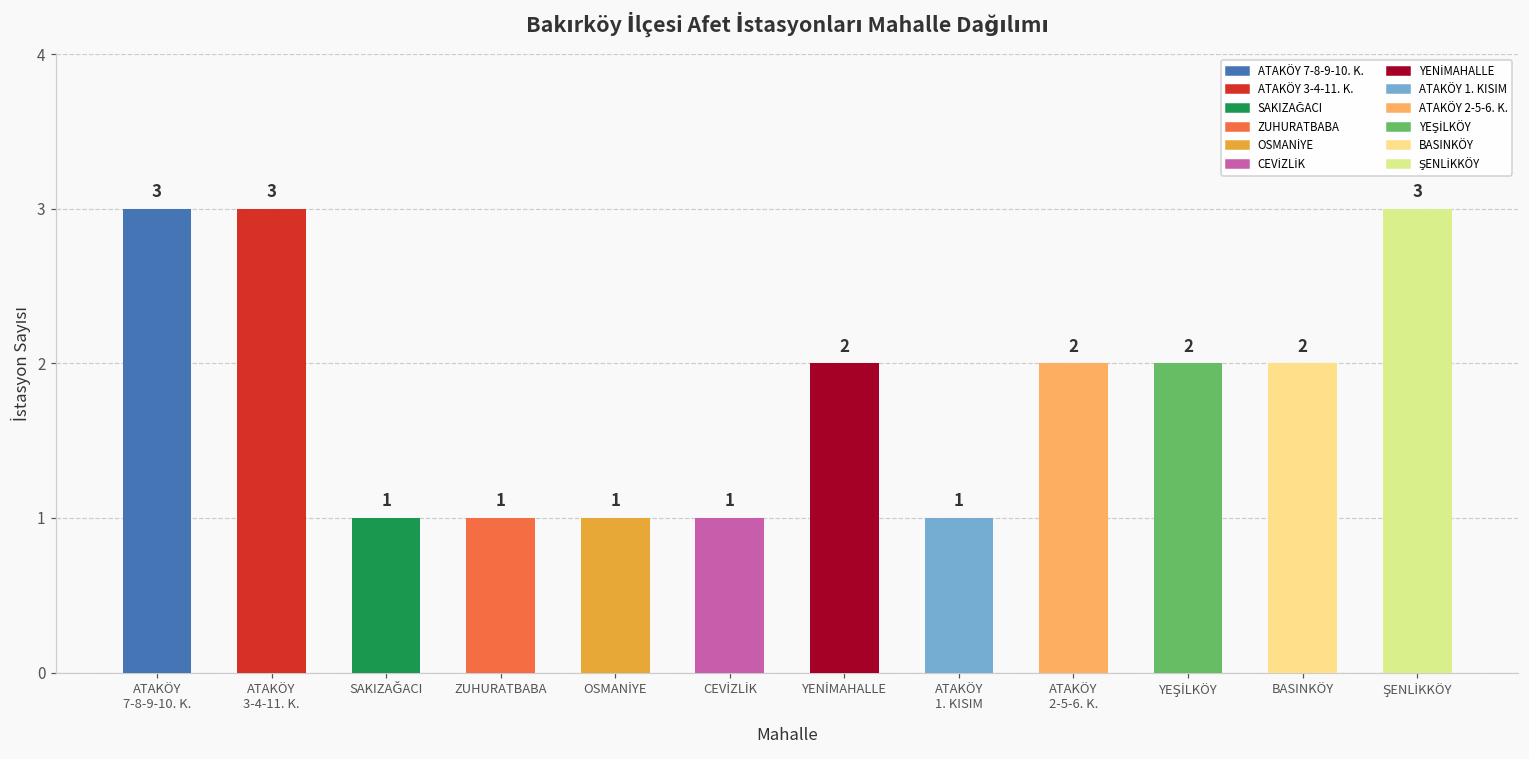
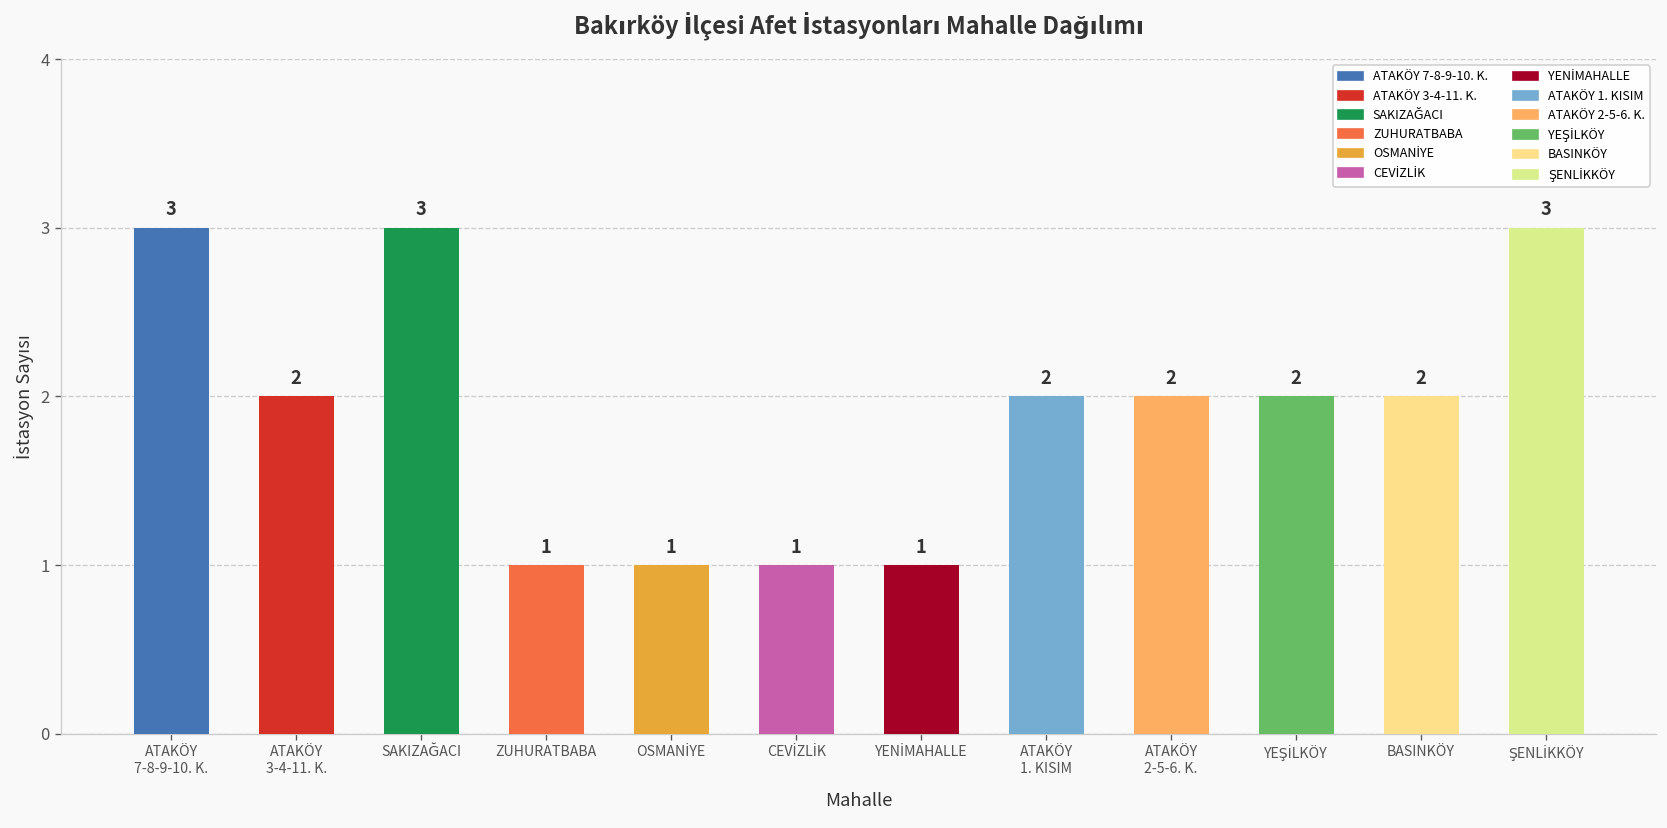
  {
    "ATAKÖY 7-8-9-10. K.": 3,
-   "ATAKÖY 3-4-11. K.": 3,
-   "SAKIZAĞACI": 1,
+   "ATAKÖY 3-4-11. K.": 2,
+   "SAKIZAĞACI": 3,
    "ZUHURATBABA": 1,
    "OSMANİYE": 1,
    "CEVİZLİK": 1,
-   "YENİMAHALLE": 2,
-   "ATAKÖY 1. KISIM": 1,
+   "YENİMAHALLE": 1,
+   "ATAKÖY 1. KISIM": 2,
    "ATAKÖY 2-5-6. K.": 2,
    "YEŞİLKÖY": 2,
    "BASINKÖY": 2,
    "ŞENLİKKÖY": 3
  }
